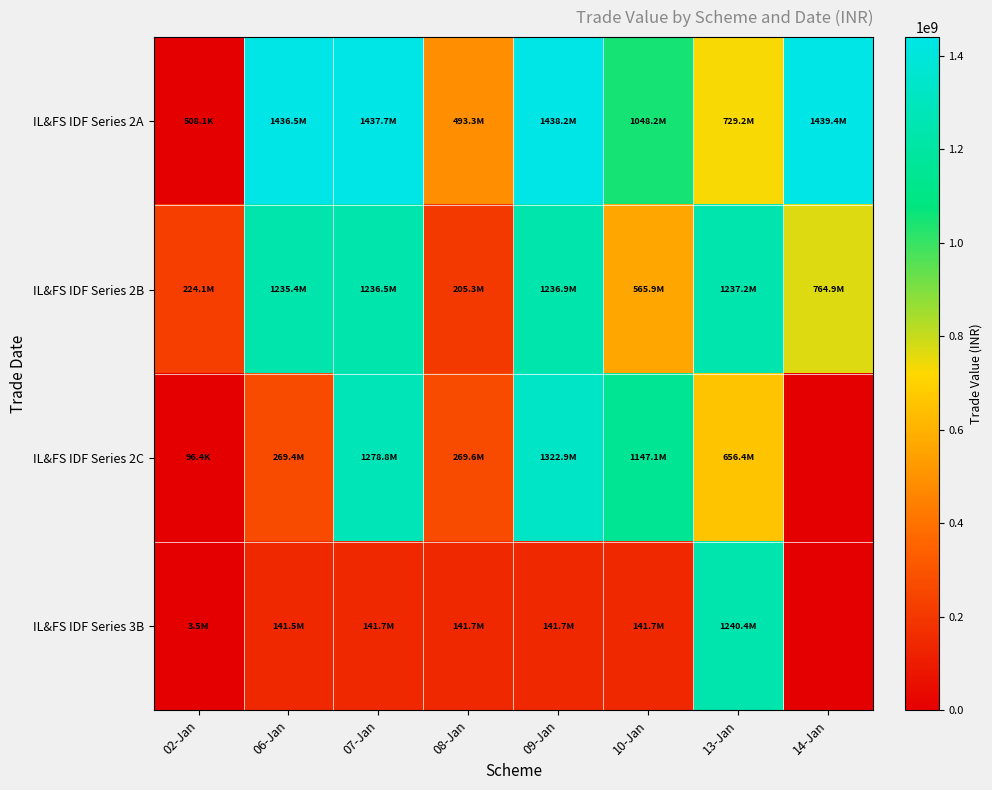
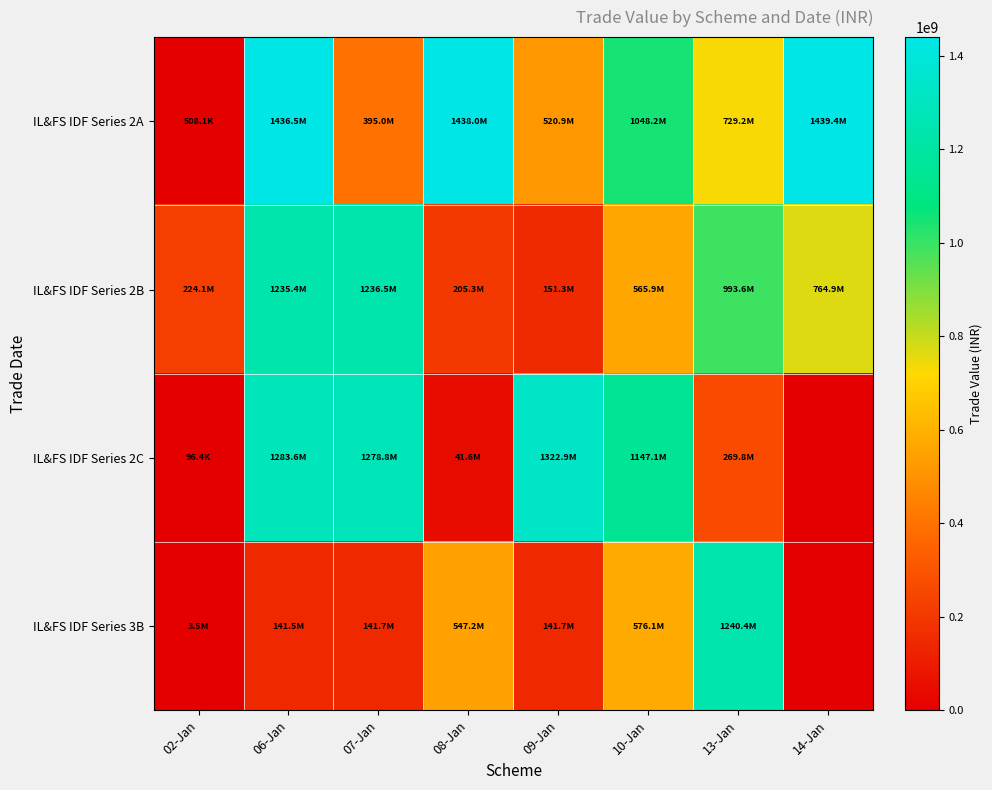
  {
    "IL&FS IDF Series 2A": {
      "02-Jan": "508.1K",
      "06-Jan": "1436.5M",
-     "07-Jan": "1437.7M",
-     "08-Jan": "493.3M",
-     "09-Jan": "1438.2M",
+     "07-Jan": "395.0M",
+     "08-Jan": "1438.0M",
+     "09-Jan": "520.9M",
      "10-Jan": "1048.2M",
      "13-Jan": "729.2M",
      "14-Jan": "1439.4M"
    },
    "IL&FS IDF Series 2B": {
      "02-Jan": "224.1M",
      "06-Jan": "1235.4M",
      "07-Jan": "1236.5M",
      "08-Jan": "205.3M",
-     "09-Jan": "1236.9M",
+     "09-Jan": "151.3M",
      "10-Jan": "565.9M",
-     "13-Jan": "1237.2M",
+     "13-Jan": "993.6M",
      "14-Jan": "764.9M"
    },
    "IL&FS IDF Series 2C": {
      "02-Jan": "96.4K",
-     "06-Jan": "269.4M",
+     "06-Jan": "1283.6M",
      "07-Jan": "1278.8M",
-     "08-Jan": "269.6M",
+     "08-Jan": "41.6M",
      "09-Jan": "1322.9M",
      "10-Jan": "1147.1M",
-     "13-Jan": "656.4M"
+     "13-Jan": "269.8M"
    },
    "IL&FS IDF Series 3B": {
      "02-Jan": "3.5M",
      "06-Jan": "141.5M",
      "07-Jan": "141.7M",
-     "08-Jan": "141.7M",
+     "08-Jan": "547.2M",
      "09-Jan": "141.7M",
-     "10-Jan": "141.7M",
+     "10-Jan": "576.1M",
      "13-Jan": "1240.4M"
    }
  }
